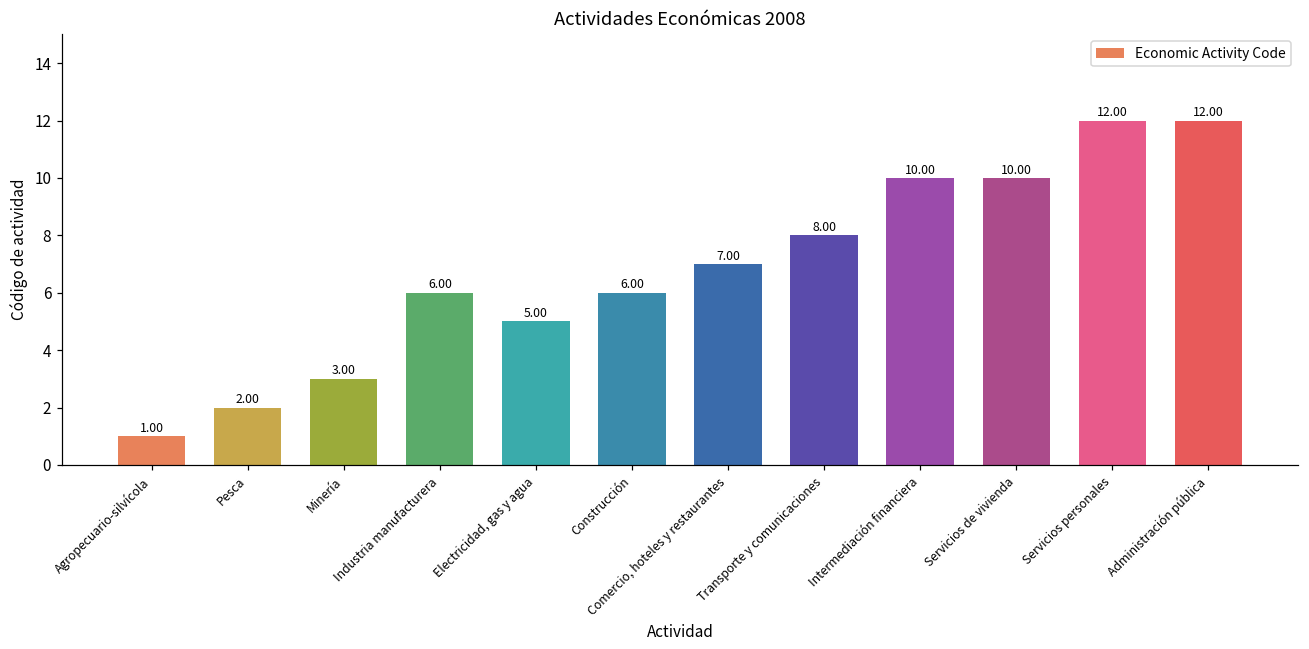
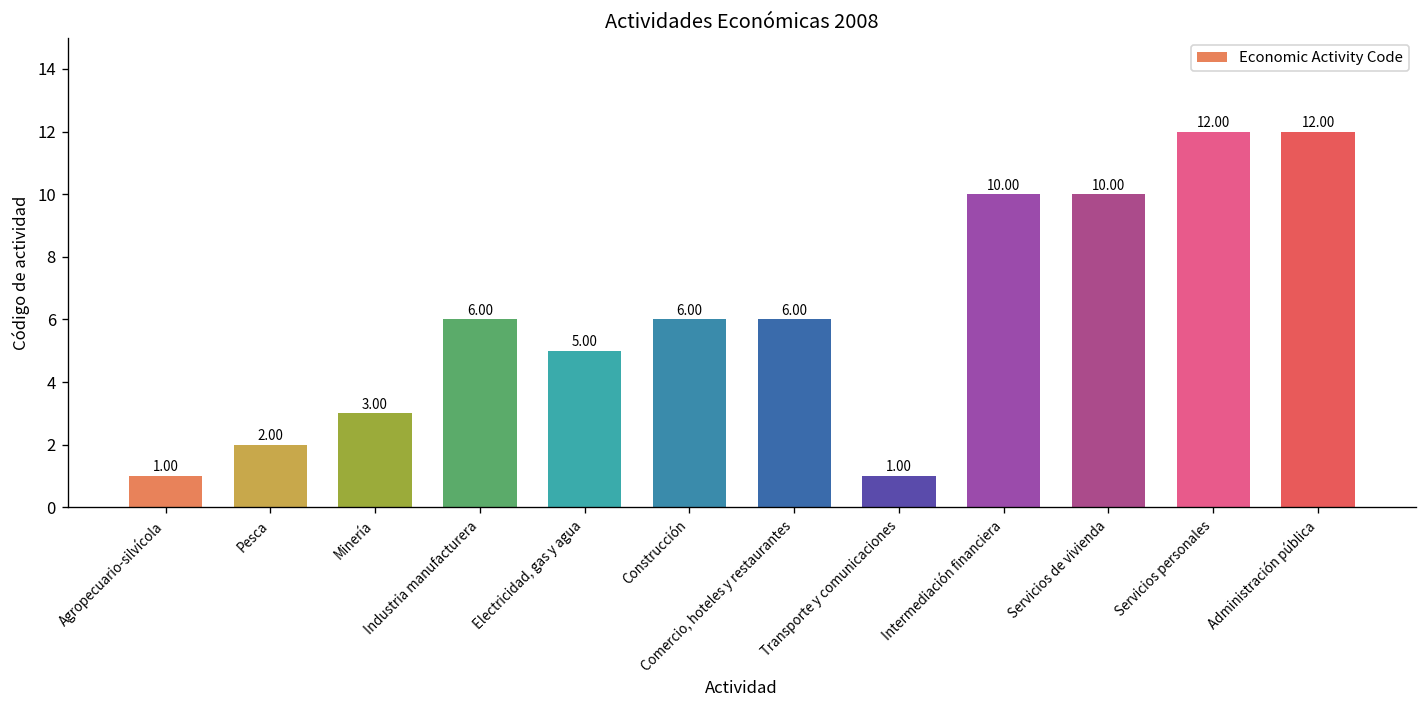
  {
    "Agropecuario-silvícola": 1.00,
    "Pesca": 2.00,
    "Minería": 3.00,
    "Industria manufacturera": 6.00,
    "Electricidad, gas y agua": 5.00,
    "Construcción": 6.00,
-   "Comercio, hoteles y restaurantes": 7.00,
-   "Transporte y comunicaciones": 8.00,
+   "Comercio, hoteles y restaurantes": 6.00,
+   "Transporte y comunicaciones": 1.00,
    "Intermediación financiera": 10.00,
    "Servicios de vivienda": 10.00,
    "Servicios personales": 12.00,
    "Administración pública": 12.00
  }
